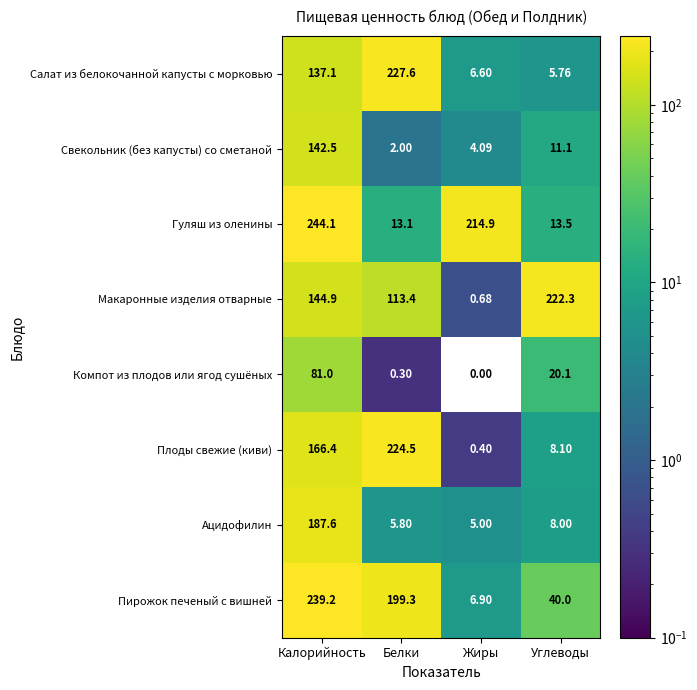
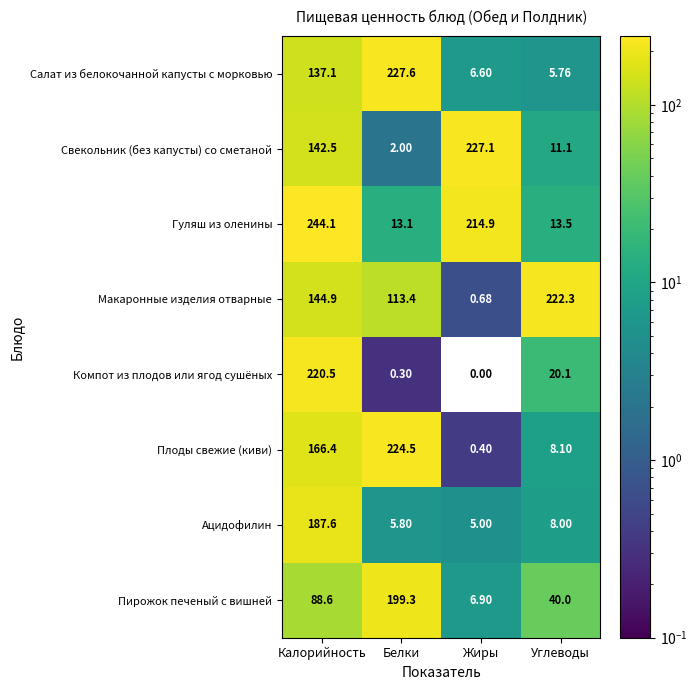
  {
    "Салат из белокочанной капусты с морковью": {
      "Калорийность": 137.1,
      "Белки": 227.6,
      "Жиры": 6.60,
      "Углеводы": 5.76
    },
    "Свекольник (без капусты) со сметаной": {
      "Калорийность": 142.5,
      "Белки": 2.00,
-     "Жиры": 4.09,
+     "Жиры": 227.1,
      "Углеводы": 11.1
    },
    "Гуляш из оленины": {
      "Калорийность": 244.1,
      "Белки": 13.1,
      "Жиры": 214.9,
      "Углеводы": 13.5
    },
    "Макаронные изделия отварные": {
      "Калорийность": 144.9,
      "Белки": 113.4,
      "Жиры": 0.68,
      "Углеводы": 222.3
    },
    "Компот из плодов или ягод сушёных": {
-     "Калорийность": 81.0,
+     "Калорийность": 220.5,
      "Белки": 0.30,
      "Жиры": 0.00,
      "Углеводы": 20.1
    },
    "Плоды свежие (киви)": {
      "Калорийность": 166.4,
      "Белки": 224.5,
      "Жиры": 0.40,
      "Углеводы": 8.10
    },
    "Ацидофилин": {
      "Калорийность": 187.6,
      "Белки": 5.80,
      "Жиры": 5.00,
      "Углеводы": 8.00
    },
    "Пирожок печеный с вишней": {
-     "Калорийность": 239.2,
+     "Калорийность": 88.6,
      "Белки": 199.3,
      "Жиры": 6.90,
      "Углеводы": 40.0
    }
  }
